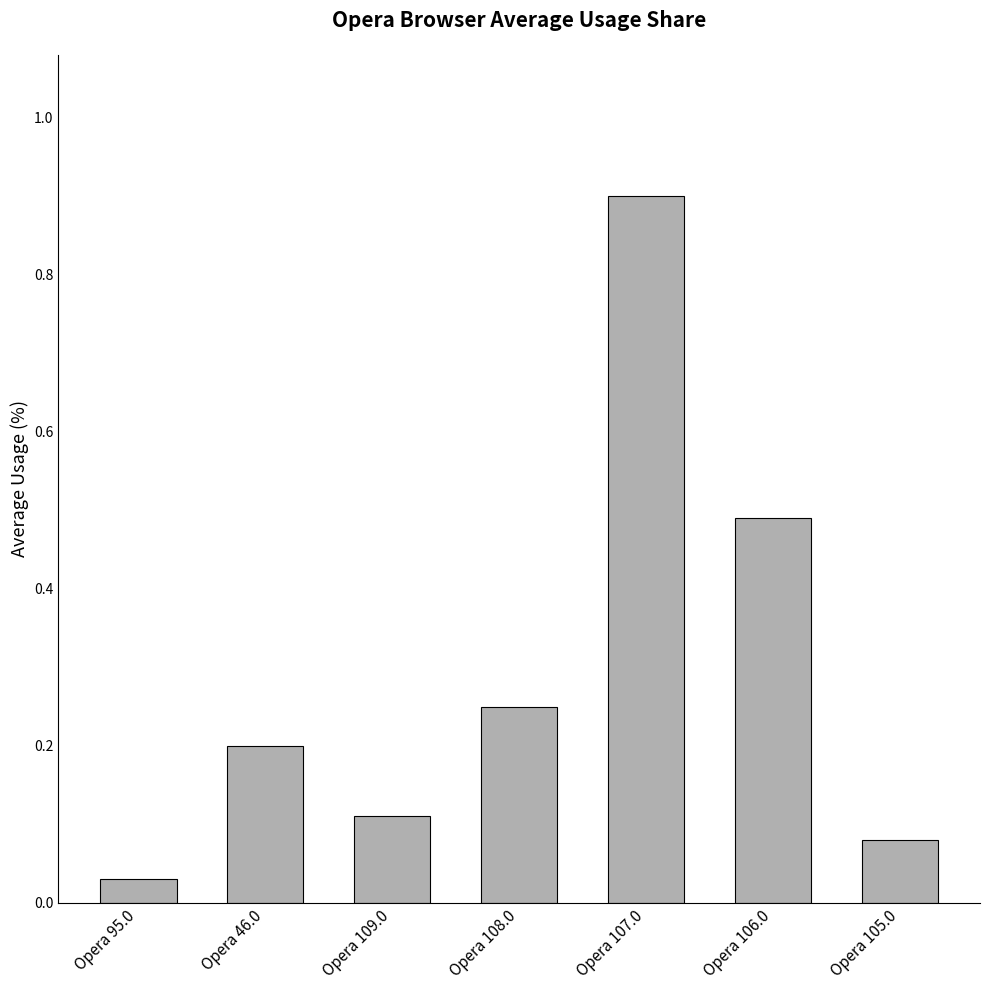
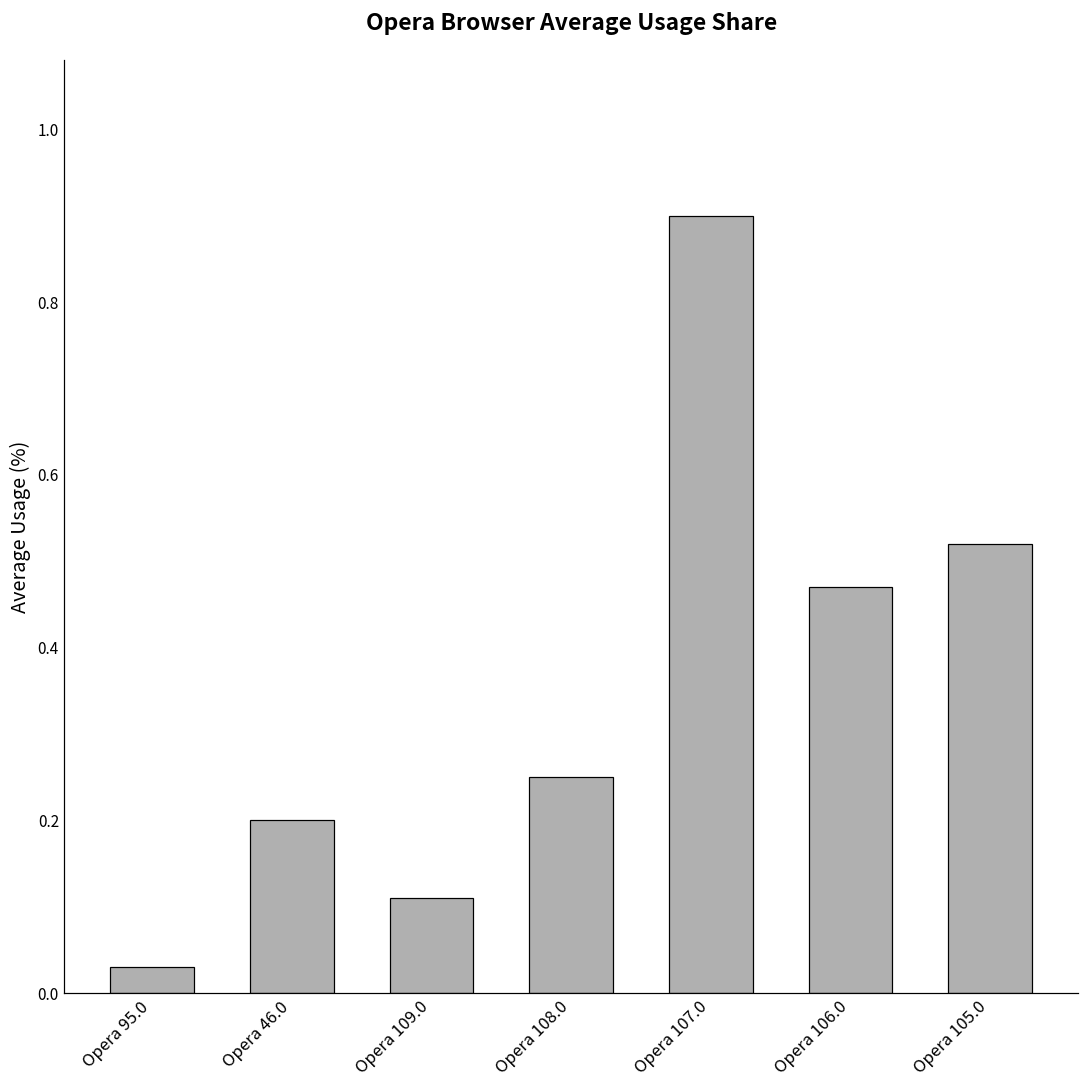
  {
    "Opera 95.0": 0.03,
    "Opera 46.0": 0.20,
    "Opera 109.0": 0.11,
    "Opera 108.0": 0.25,
    "Opera 107.0": 0.90,
-   "Opera 106.0": 0.49,
-   "Opera 105.0": 0.08
+   "Opera 106.0": 0.47,
+   "Opera 105.0": 0.52
  }
